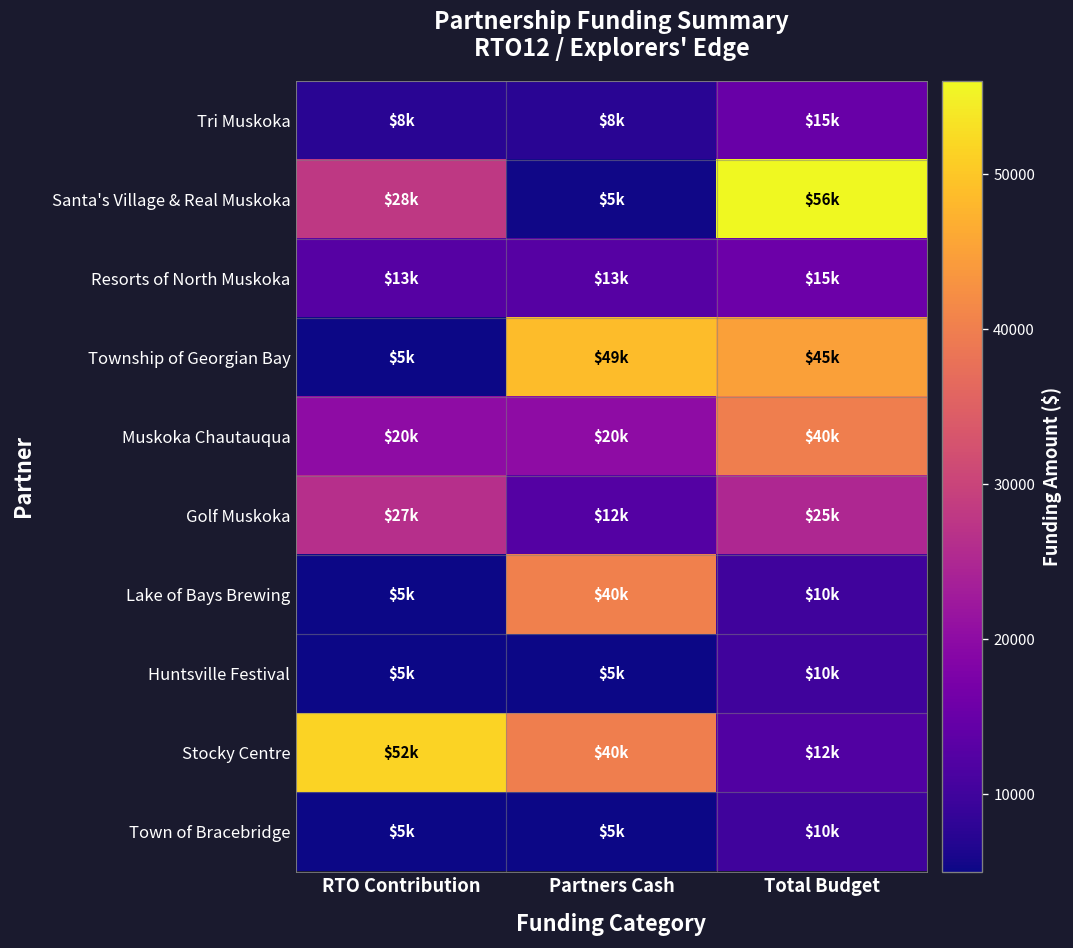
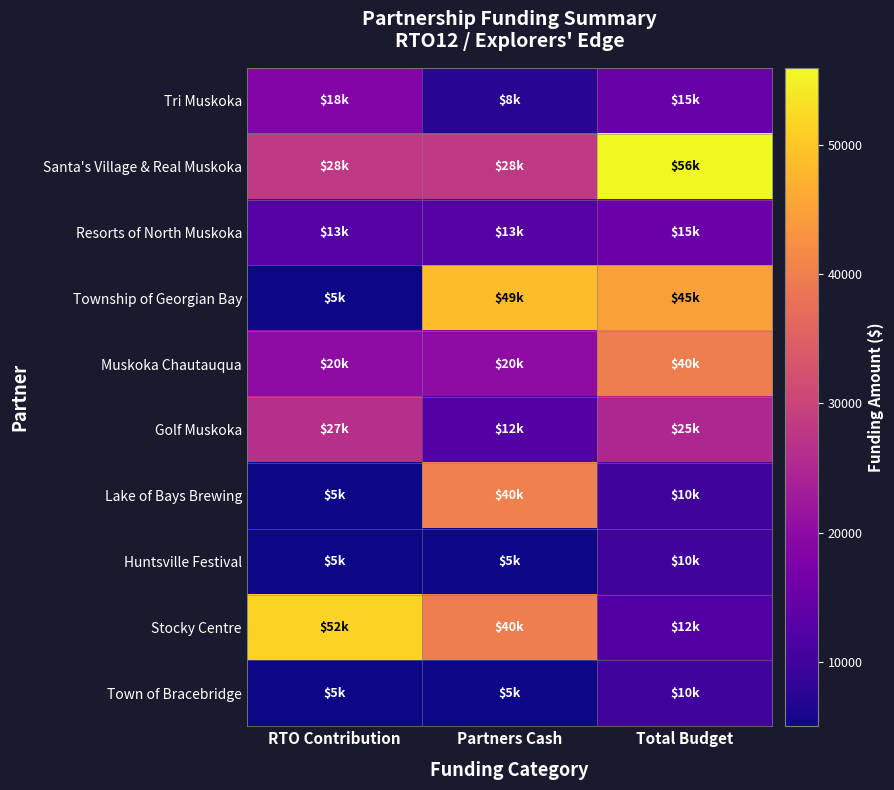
  {
    "Tri Muskoka": {
-     "RTO Contribution": "$8k",
+     "RTO Contribution": "$18k",
      "Partners Cash": "$8k",
      "Total Budget": "$15k"
    },
    "Santa's Village & Real Muskoka": {
      "RTO Contribution": "$28k",
-     "Partners Cash": "$5k",
+     "Partners Cash": "$28k",
      "Total Budget": "$56k"
    },
    "Resorts of North Muskoka": {
      "RTO Contribution": "$13k",
      "Partners Cash": "$13k",
      "Total Budget": "$15k"
    },
    "Township of Georgian Bay": {
      "RTO Contribution": "$5k",
      "Partners Cash": "$49k",
      "Total Budget": "$45k"
    },
    "Muskoka Chautauqua": {
      "RTO Contribution": "$20k",
      "Partners Cash": "$20k",
      "Total Budget": "$40k"
    },
    "Golf Muskoka": {
      "RTO Contribution": "$27k",
      "Partners Cash": "$12k",
      "Total Budget": "$25k"
    },
    "Lake of Bays Brewing": {
      "RTO Contribution": "$5k",
      "Partners Cash": "$40k",
      "Total Budget": "$10k"
    },
    "Huntsville Festival": {
      "RTO Contribution": "$5k",
      "Partners Cash": "$5k",
      "Total Budget": "$10k"
    },
    "Stocky Centre": {
      "RTO Contribution": "$52k",
      "Partners Cash": "$40k",
      "Total Budget": "$12k"
    },
    "Town of Bracebridge": {
      "RTO Contribution": "$5k",
      "Partners Cash": "$5k",
      "Total Budget": "$10k"
    }
  }
